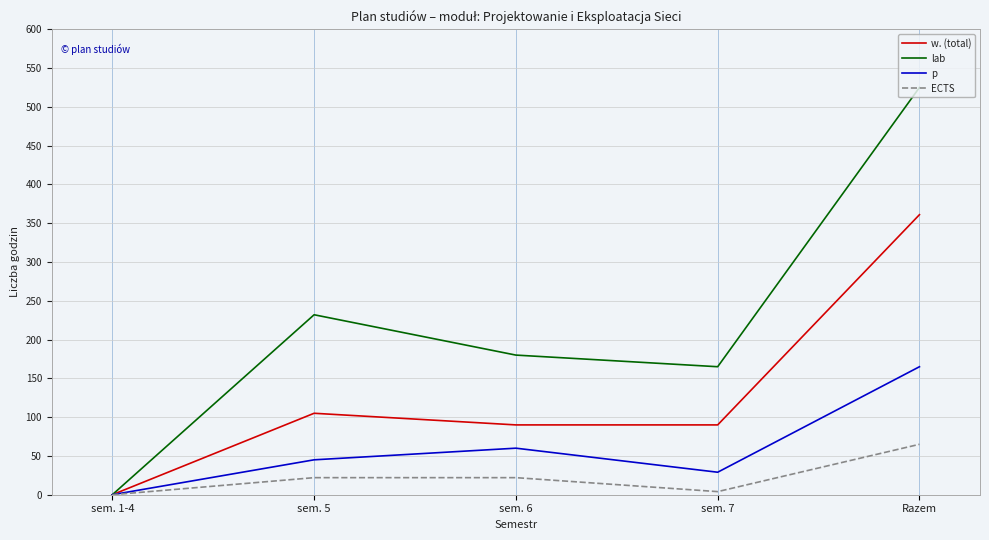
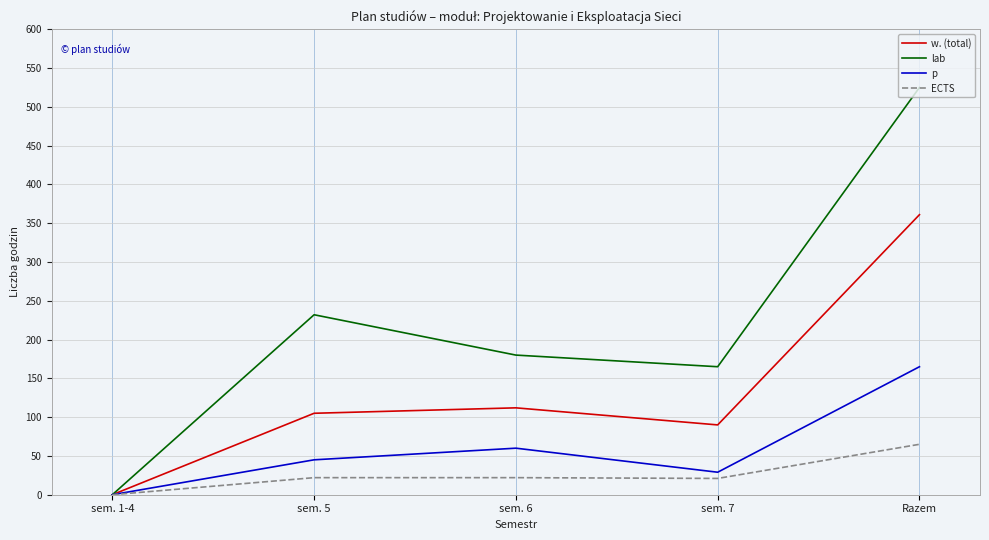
  {
    "w. (total)": {
      "sem. 5": 110,
-     "sem. 6": 90,
+     "sem. 6": 110,
      "sem. 7": 90,
      "Razem": 360
    },
    "lab": {
      "sem. 5": 230,
      "sem. 6": 180,
      "sem. 7": 170
    },
    "p": {
      "sem. 5": 50,
      "sem. 6": 60,
      "sem. 7": 30,
      "Razem": 170
    },
    "ECTS": {
      "sem. 5": 20,
      "sem. 6": 20,
-     "sem. 7": 0,
+     "sem. 7": 20,
      "Razem": 70
    }
  }
